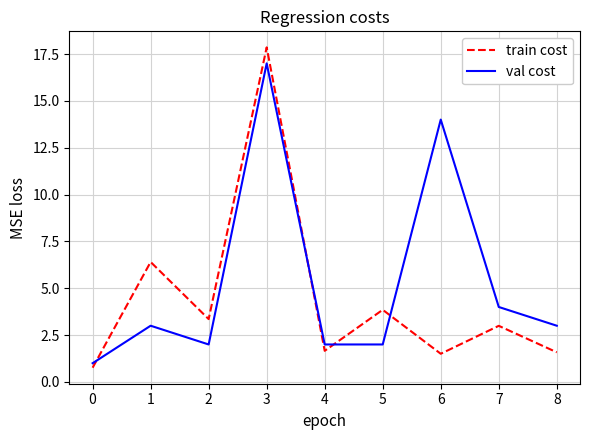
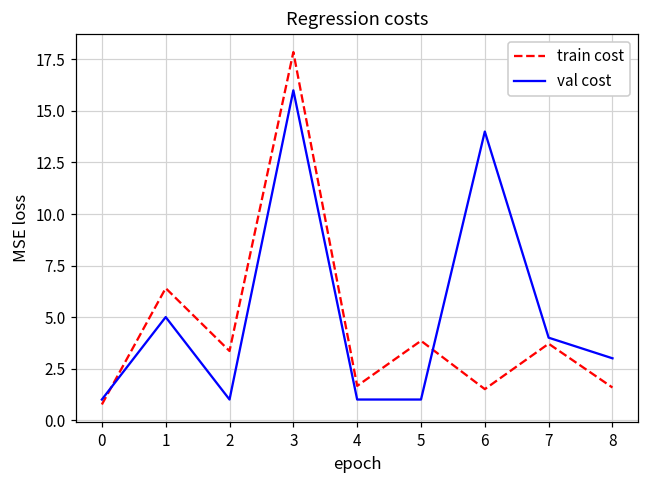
  {
    "train cost": {
      "0": 0.8,
      "1": 6.4,
      "2": 3.4,
      "3": 17.9,
      "4": 1.7,
      "5": 3.9,
      "6": 1.5,
-     "7": 3.0,
+     "7": 3.7,
      "8": 1.6
    },
    "val cost": {
      "0": 1,
-     "1": 3,
-     "2": 2,
-     "3": 17,
-     "4": 2,
-     "5": 2,
+     "1": 5,
+     "2": 1,
+     "3": 16,
+     "4": 1,
+     "5": 1,
      "6": 14,
      "7": 4,
      "8": 3
    }
  }
